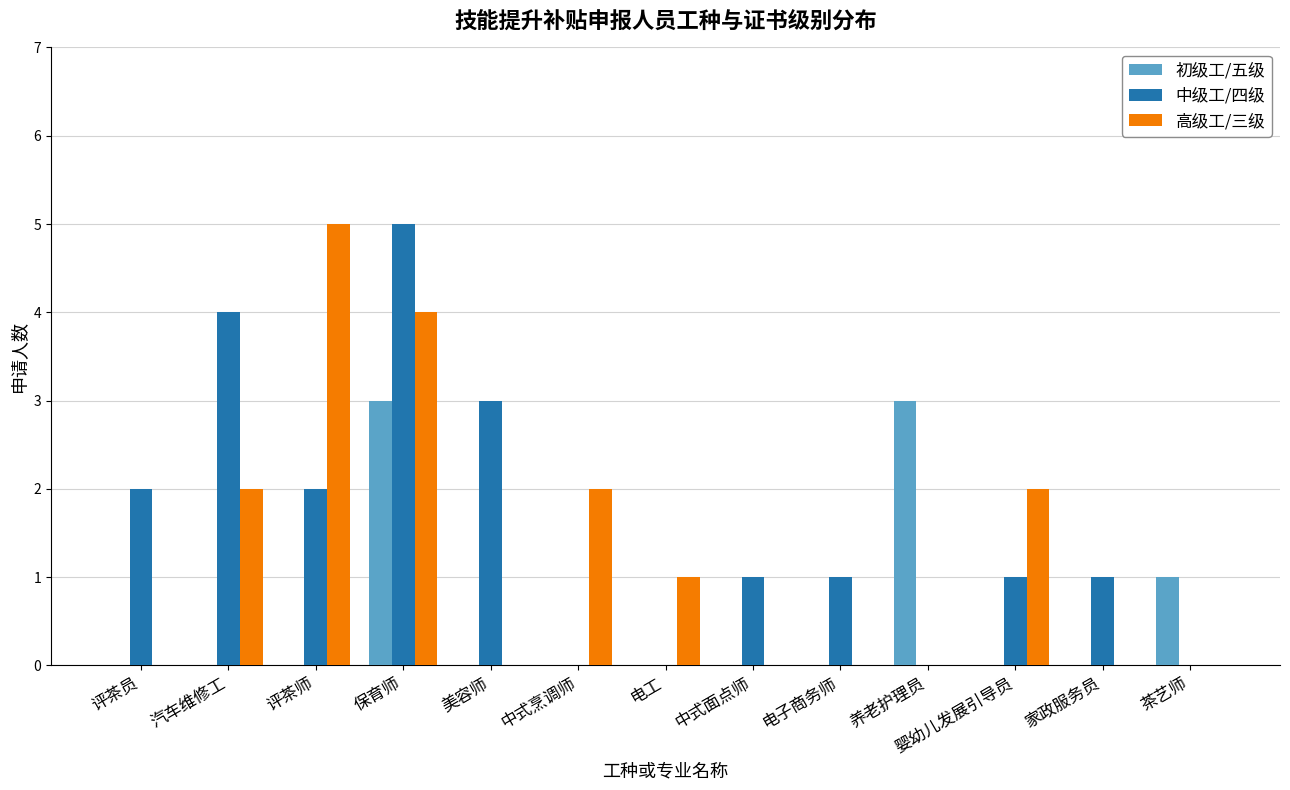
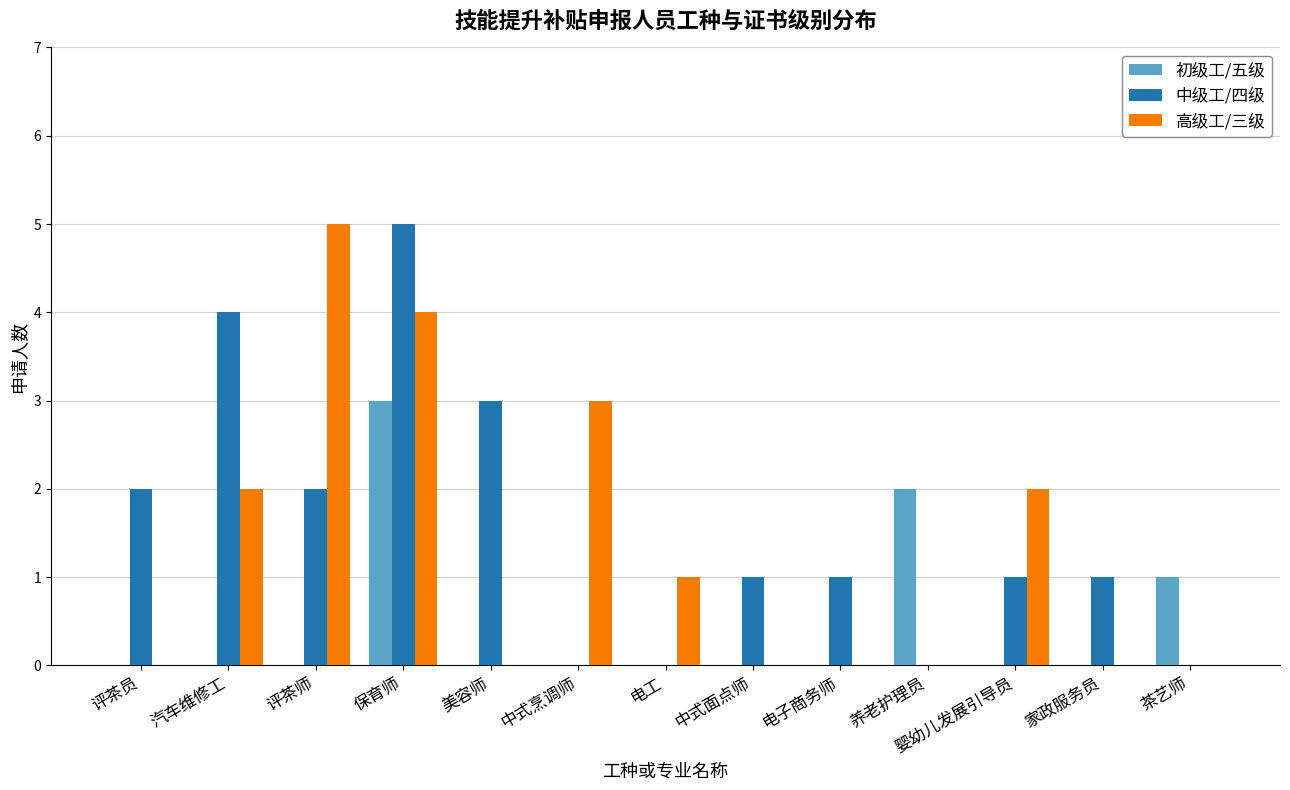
  {
    "初级工/五级": {
      "评茶员": 0,
      "汽车维修工": 0,
      "评茶师": 0,
      "保育师": 3,
      "美容师": 0,
      "中式烹调师": 0,
      "电工": 0,
      "中式面点师": 0,
      "电子商务师": 0,
-     "养老护理员": 3,
+     "养老护理员": 2,
      "婴幼儿发展引导员": 0,
      "家政服务员": 0,
      "茶艺师": 1
    },
    "中级工/四级": {
      "评茶员": 2,
      "汽车维修工": 4,
      "评茶师": 2,
      "保育师": 5,
      "美容师": 3,
      "中式烹调师": 0,
      "电工": 0,
      "中式面点师": 1,
      "电子商务师": 1,
      "养老护理员": 0,
      "婴幼儿发展引导员": 1,
      "家政服务员": 1,
      "茶艺师": 0
    },
    "高级工/三级": {
      "评茶员": 0,
      "汽车维修工": 2,
      "评茶师": 5,
      "保育师": 4,
      "美容师": 0,
-     "中式烹调师": 2,
+     "中式烹调师": 3,
      "电工": 1,
      "中式面点师": 0,
      "电子商务师": 0,
      "养老护理员": 0,
      "婴幼儿发展引导员": 2,
      "家政服务员": 0,
      "茶艺师": 0
    }
  }
